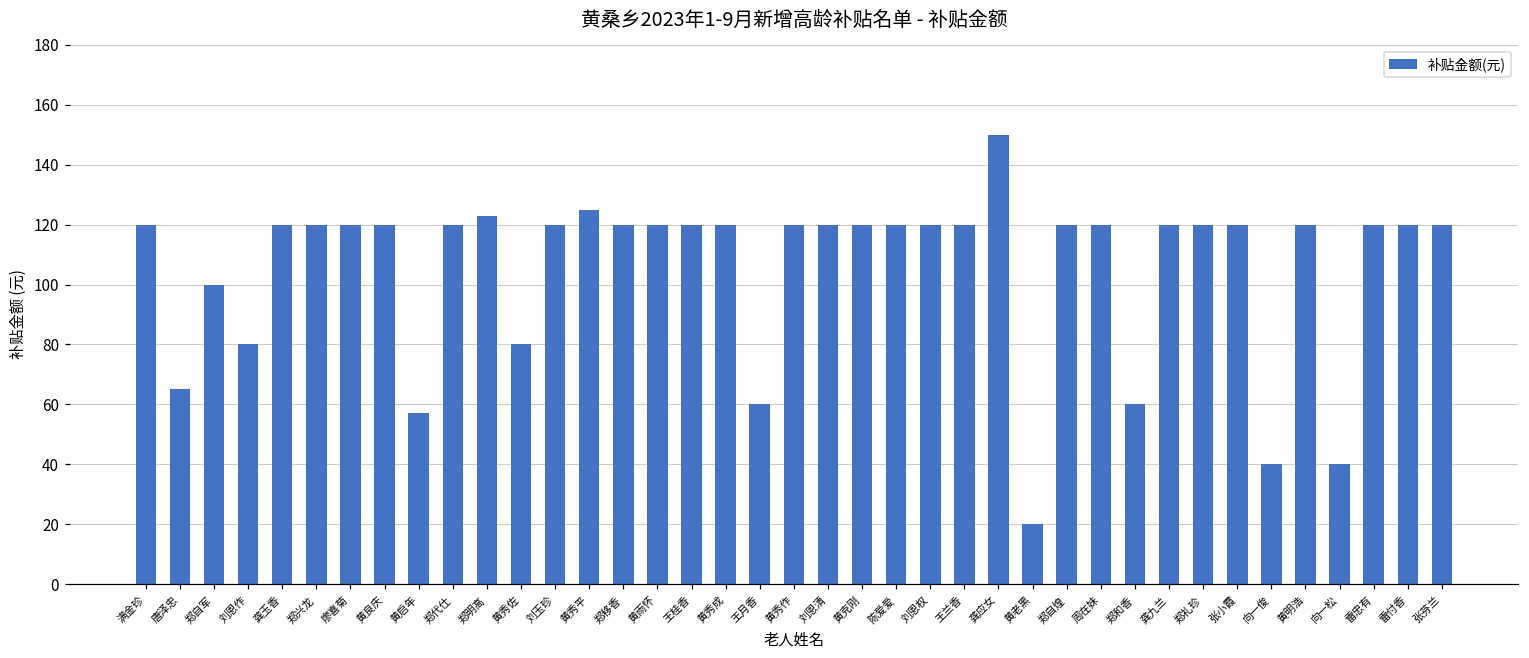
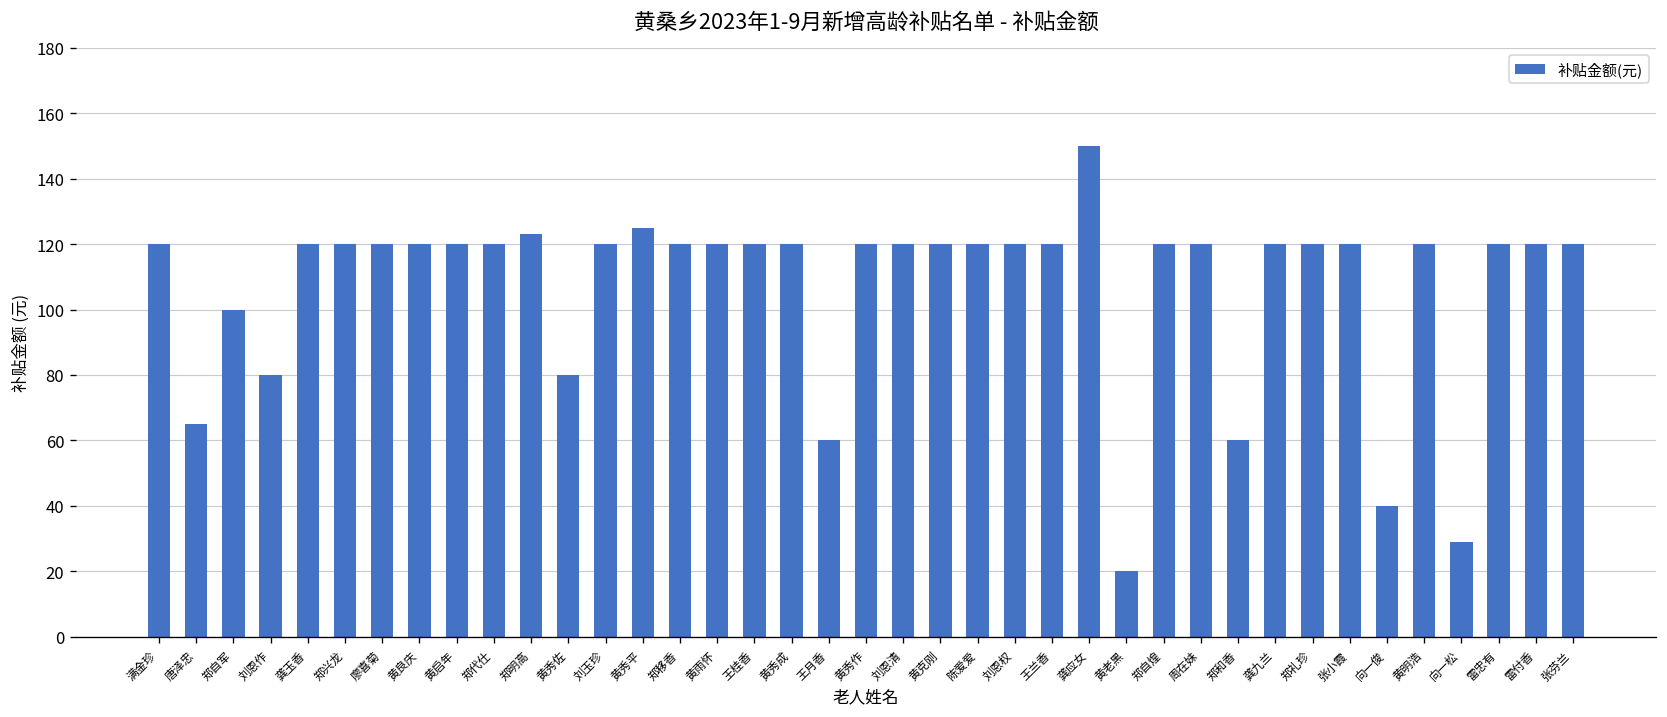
  {
    "满金珍": 120,
    "唐泽忠": 65,
    "郑自军": 100,
    "刘恩作": 80,
    "龚玉香": 120,
    "郑兴龙": 120,
    "廖喜菊": 120,
    "黄良庆": 120,
-   "黄启年": 57,
+   "黄启年": 120,
    "郑代仕": 120,
    "郑明高": 123,
    "黄秀佐": 80,
    "刘玉珍": 120,
    "黄秀平": 125,
    "郑移香": 120,
    "黄雨怀": 120,
    "王桂香": 120,
    "黄秀成": 120,
    "王月香": 60,
    "黄秀作": 120,
    "刘恩清": 120,
    "黄克刚": 120,
    "陈爱爱": 120,
    "刘恩权": 120,
    "王兰香": 120,
    "龚应女": 150,
    "黄老黑": 20,
    "郑自煌": 120,
    "周在妹": 120,
    "郑和香": 60,
    "龚九兰": 120,
    "郑礼珍": 120,
    "张小霞": 120,
    "向一俊": 40,
    "黄明浩": 120,
-   "向一松": 40,
+   "向一松": 29,
    "雷忠有": 120,
    "雷付香": 120,
    "张芬兰": 120
  }
